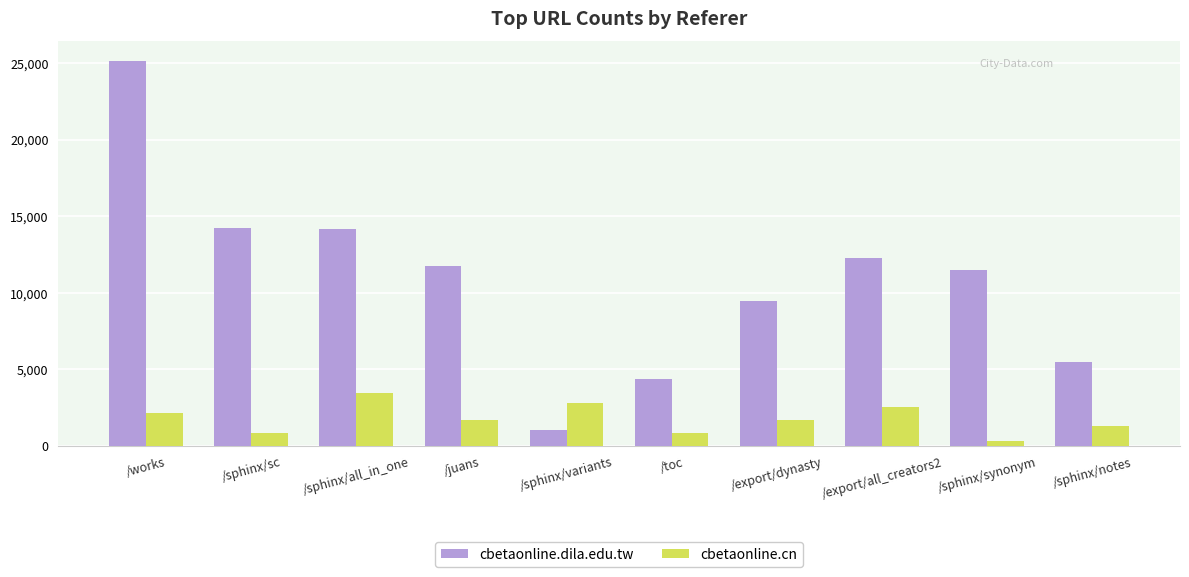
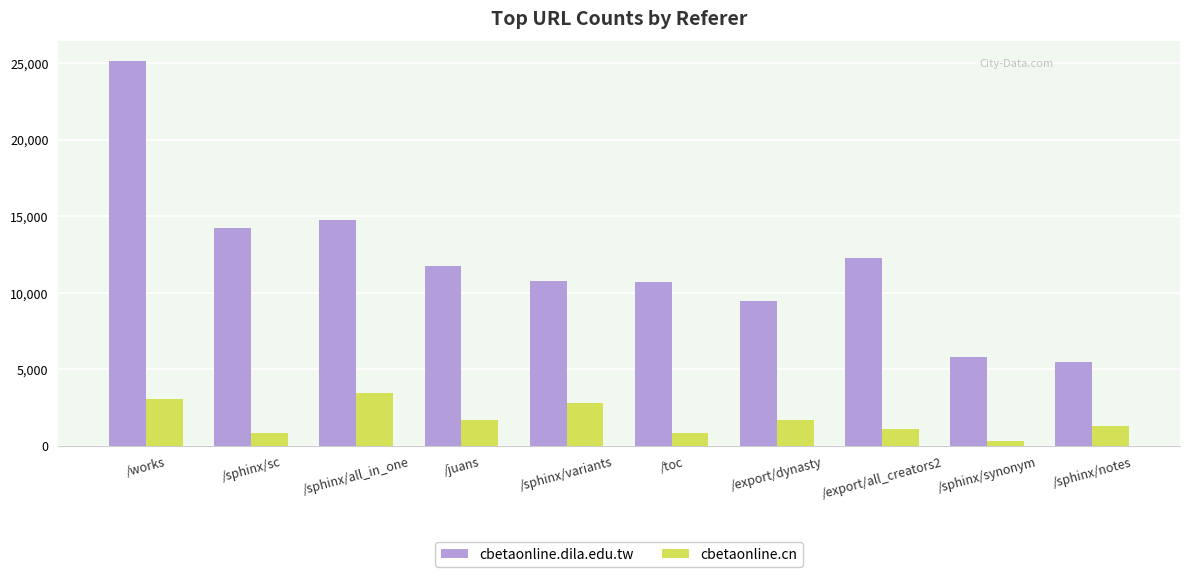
  {
    "cbetaonline.dila.edu.tw": {
      "/works": "25,200",
      "/sphinx/sc": "14,200",
-     "/sphinx/all_in_one": "14,200",
+     "/sphinx/all_in_one": "14,800",
      "/juans": "11,700",
-     "/sphinx/variants": "1,100",
-     "/toc": "4,400",
+     "/sphinx/variants": "10,800",
+     "/toc": "10,700",
      "/export/dynasty": "9,500",
      "/export/all_creators2": "12,200",
-     "/sphinx/synonym": "11,500",
+     "/sphinx/synonym": "5,800",
      "/sphinx/notes": "5,500"
    },
    "cbetaonline.cn": {
-     "/works": "2,100",
+     "/works": "3,100",
      "/sphinx/sc": "900",
      "/sphinx/all_in_one": "3,500",
      "/juans": "1,700",
      "/sphinx/variants": "2,800",
      "/toc": "900",
      "/export/dynasty": "1,700",
-     "/export/all_creators2": "2,600",
+     "/export/all_creators2": "1,100",
      "/sphinx/synonym": "300",
      "/sphinx/notes": "1,300"
    }
  }
